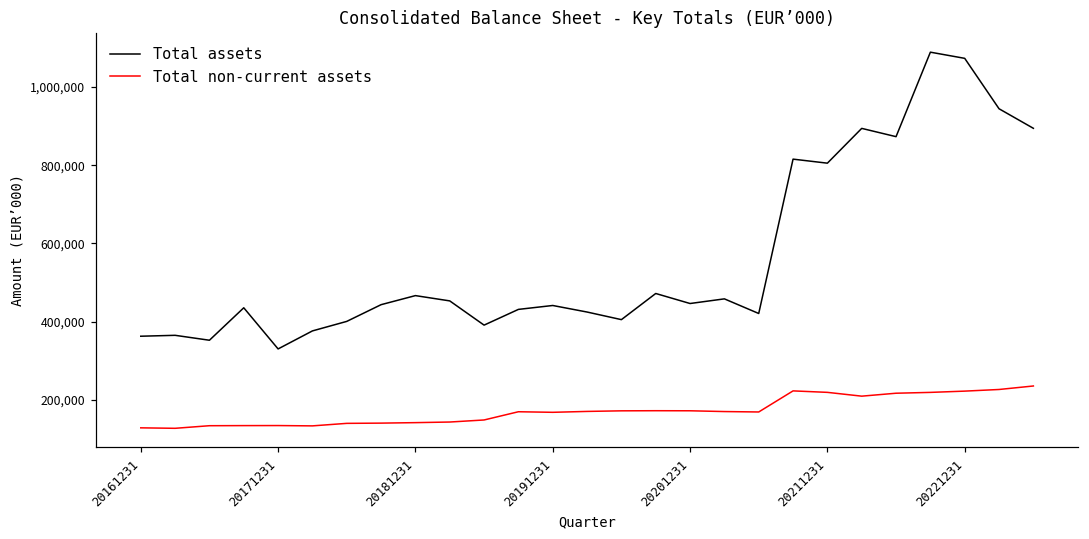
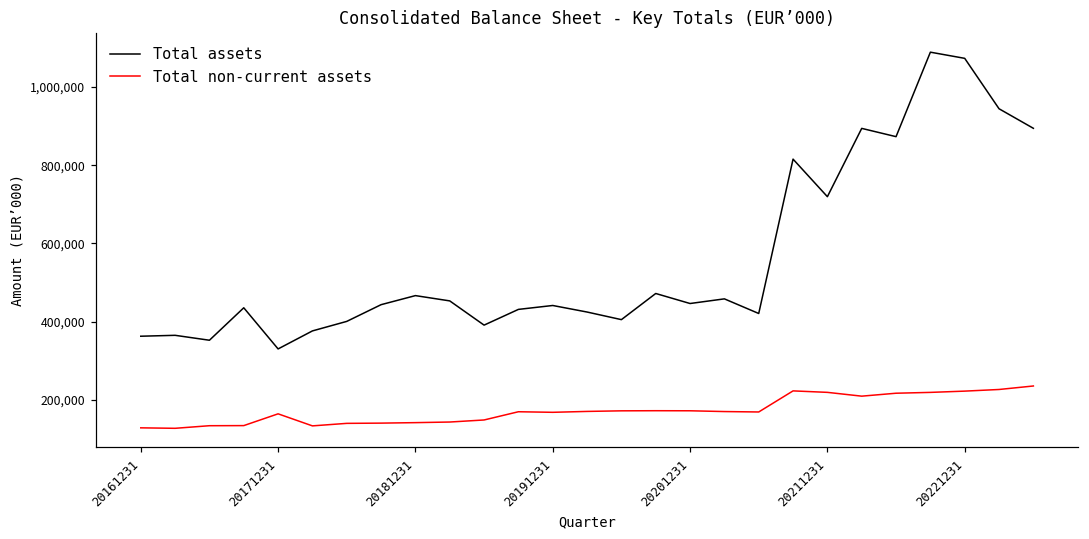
  {
    "Total assets": {
      "20161231": "360,000",
      "20171231": "330,000",
      "20181231": "470,000",
      "20191231": "440,000",
      "20201231": "450,000",
-     "20211231": "810,000",
+     "20211231": "720,000",
      "20221231": "1,070,000"
    },
    "Total non-current assets": {
      "20161231": "130,000",
-     "20171231": "130,000",
+     "20171231": "160,000",
      "20181231": "140,000",
      "20191231": "170,000",
      "20201231": "170,000",
      "20211231": "220,000",
      "20221231": "220,000"
    }
  }
